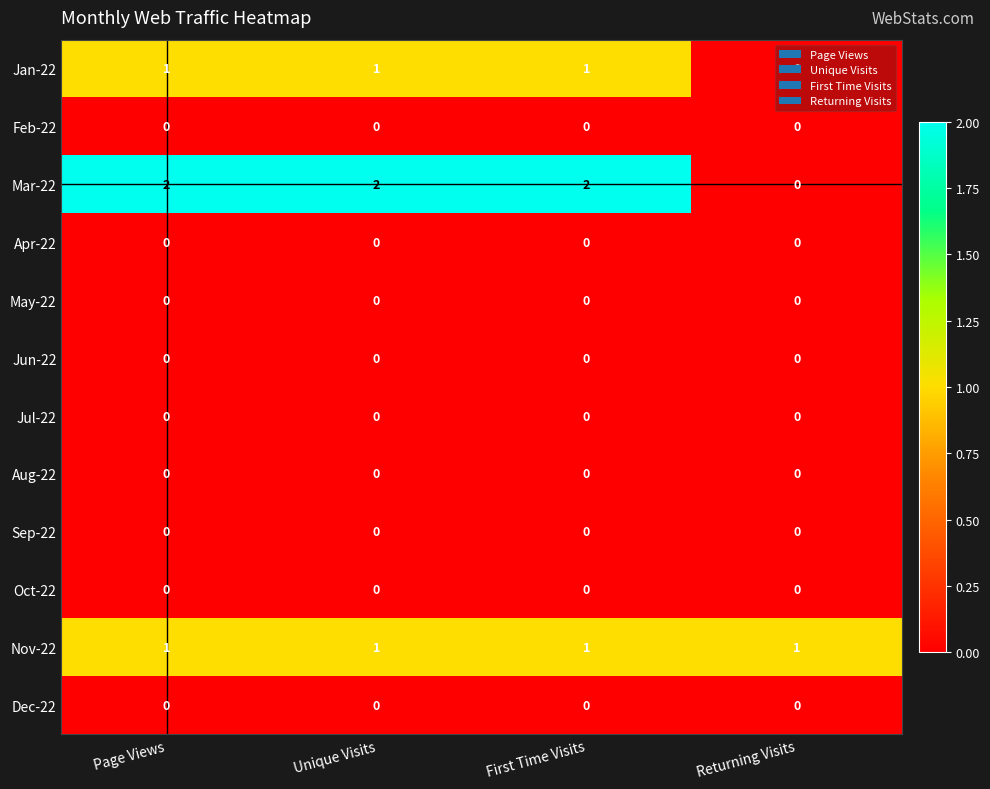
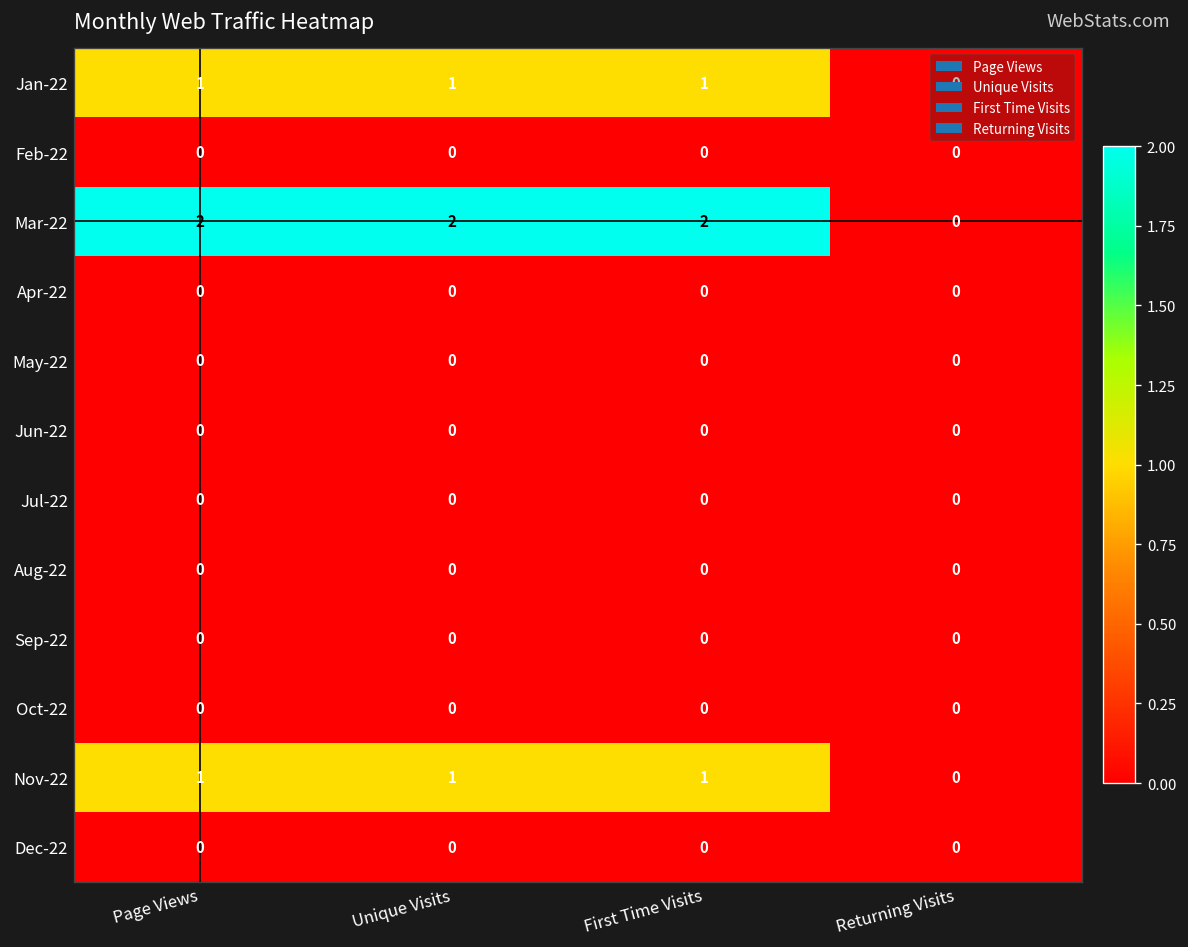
  {
    "Jan-22": {
      "Page Views": 1,
      "Unique Visits": 1,
      "First Time Visits": 1
    },
    "Feb-22": {
      "Page Views": 0,
      "Unique Visits": 0,
      "First Time Visits": 0,
      "Returning Visits": 0
    },
    "Mar-22": {
      "Page Views": 2,
      "Unique Visits": 2,
      "First Time Visits": 2,
      "Returning Visits": 0
    },
    "Apr-22": {
      "Page Views": 0,
      "Unique Visits": 0,
      "First Time Visits": 0,
      "Returning Visits": 0
    },
    "May-22": {
      "Page Views": 0,
      "Unique Visits": 0,
      "First Time Visits": 0,
      "Returning Visits": 0
    },
    "Jun-22": {
      "Page Views": 0,
      "Unique Visits": 0,
      "First Time Visits": 0,
      "Returning Visits": 0
    },
    "Jul-22": {
      "Page Views": 0,
      "Unique Visits": 0,
      "First Time Visits": 0,
      "Returning Visits": 0
    },
    "Aug-22": {
      "Page Views": 0,
      "Unique Visits": 0,
      "First Time Visits": 0,
      "Returning Visits": 0
    },
    "Sep-22": {
      "Page Views": 0,
      "Unique Visits": 0,
      "First Time Visits": 0,
      "Returning Visits": 0
    },
    "Oct-22": {
      "Page Views": 0,
      "Unique Visits": 0,
      "First Time Visits": 0,
      "Returning Visits": 0
    },
    "Nov-22": {
      "Page Views": 1,
      "Unique Visits": 1,
      "First Time Visits": 1,
-     "Returning Visits": 1
+     "Returning Visits": 0
    },
    "Dec-22": {
      "Page Views": 0,
      "Unique Visits": 0,
      "First Time Visits": 0,
      "Returning Visits": 0
    }
  }
